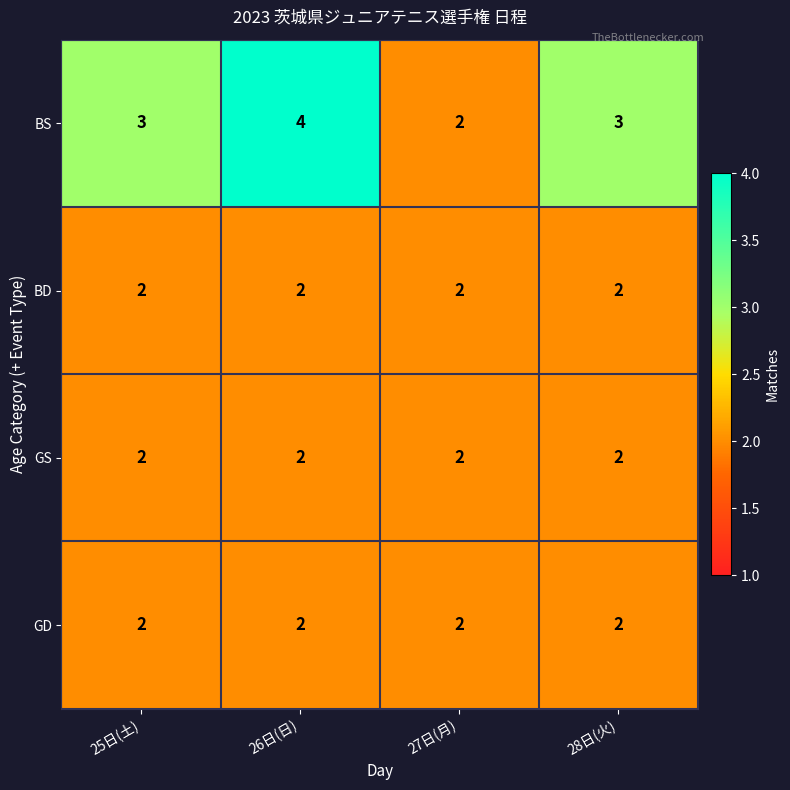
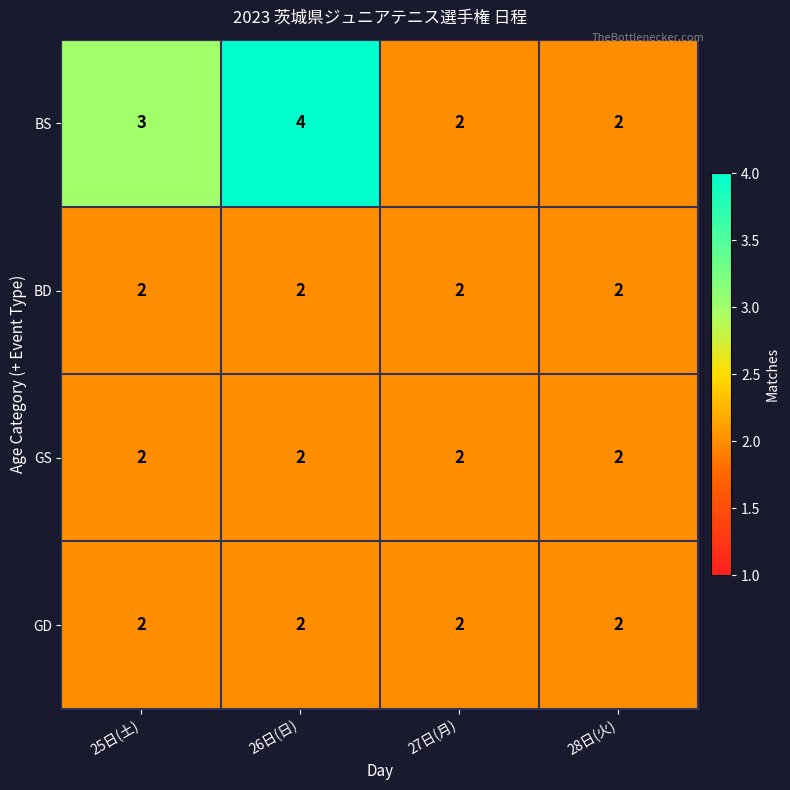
  {
    "BS": {
      "25日(土)": 3,
      "26日(日)": 4,
      "27日(月)": 2,
-     "28日(火)": 3
+     "28日(火)": 2
    },
    "BD": {
      "25日(土)": 2,
      "26日(日)": 2,
      "27日(月)": 2,
      "28日(火)": 2
    },
    "GS": {
      "25日(土)": 2,
      "26日(日)": 2,
      "27日(月)": 2,
      "28日(火)": 2
    },
    "GD": {
      "25日(土)": 2,
      "26日(日)": 2,
      "27日(月)": 2,
      "28日(火)": 2
    }
  }
